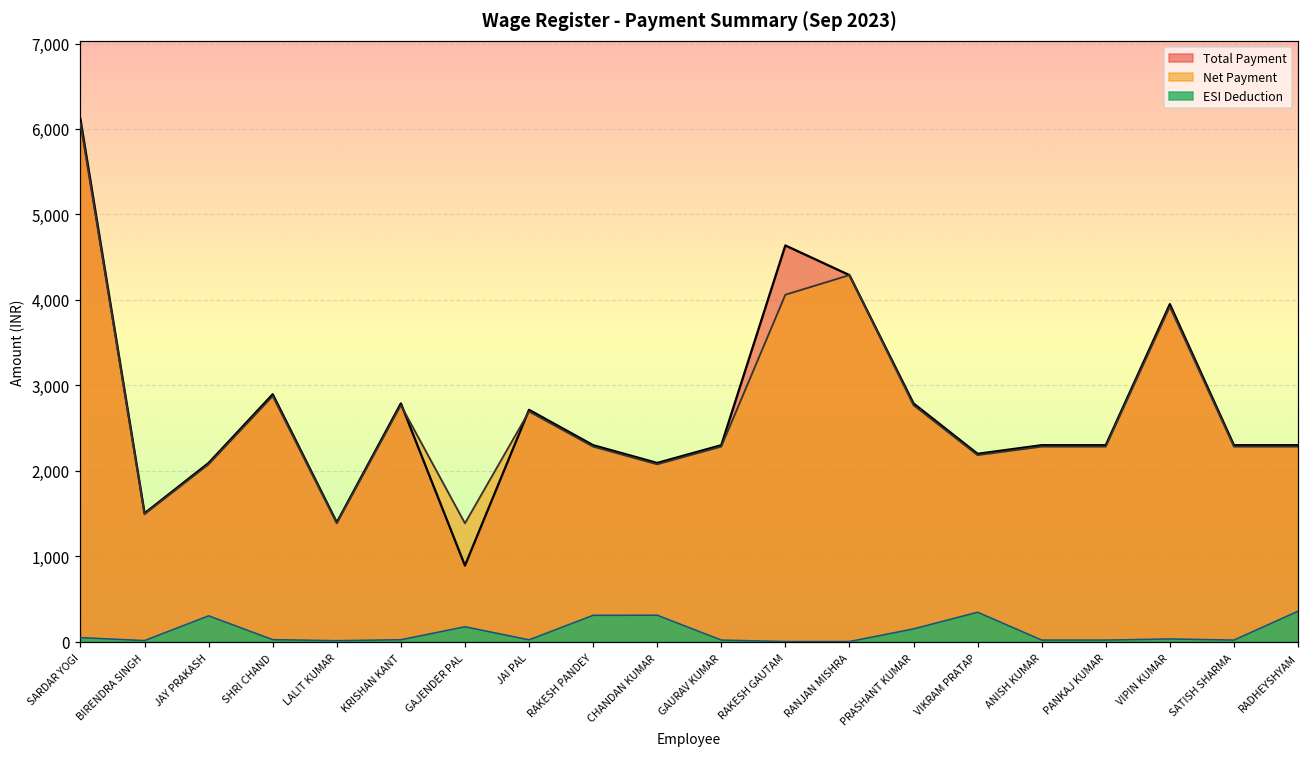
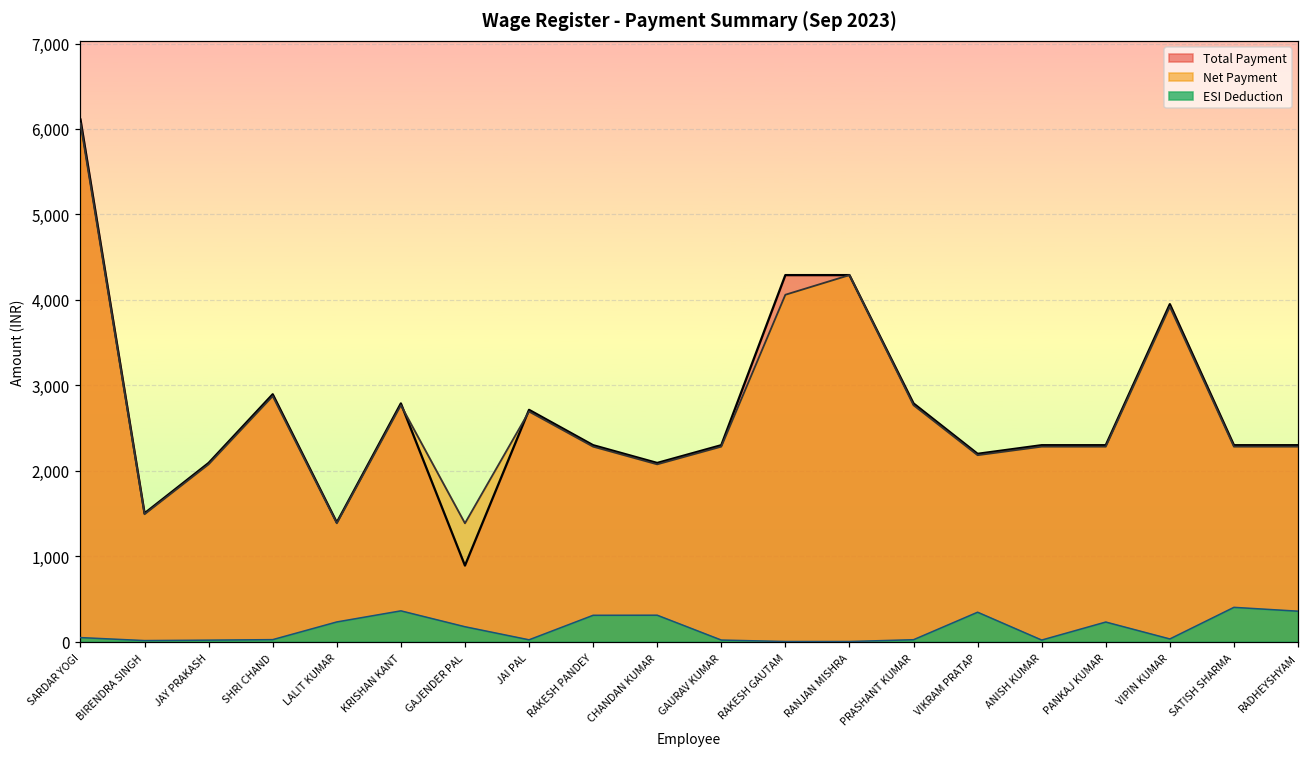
  {
    "Total Payment": {
      "SARDAR YOGI": "6,100",
      "GAJENDER PAL": "900",
-     "RAKESH GAUTAM": "4,600"
+     "RAKESH GAUTAM": "4,300"
    },
    "Net Payment": {
      "SARDAR YOGI": "6,100",
      "GAJENDER PAL": "1,400",
      "RAKESH GAUTAM": "4,100"
    },
    "ESI Deduction": {
      "SARDAR YOGI": "0",
      "BIRENDRA SINGH": "0",
-     "JAY PRAKASH": "300",
+     "JAY PRAKASH": "0",
      "SHRI CHAND": "0",
-     "LALIT KUMAR": "0",
-     "KRISHAN KANT": "0",
+     "LALIT KUMAR": "200",
+     "KRISHAN KANT": "400",
      "GAJENDER PAL": "200",
      "JAI PAL": "0",
      "RAKESH PANDEY": "300",
      "CHANDAN KUMAR": "300",
      "GAURAV KUMAR": "0",
      "RAKESH GAUTAM": "0",
      "RANJAN MISHRA": "0",
-     "PRASHANT KUMAR": "100",
+     "PRASHANT KUMAR": "0",
      "VIKRAM PRATAP": "300",
      "ANISH KUMAR": "0",
-     "PANKAJ KUMAR": "0",
+     "PANKAJ KUMAR": "200",
      "VIPIN KUMAR": "0",
-     "SATISH SHARMA": "0",
+     "SATISH SHARMA": "400",
      "RADHEYSHYAM": "400"
    }
  }
